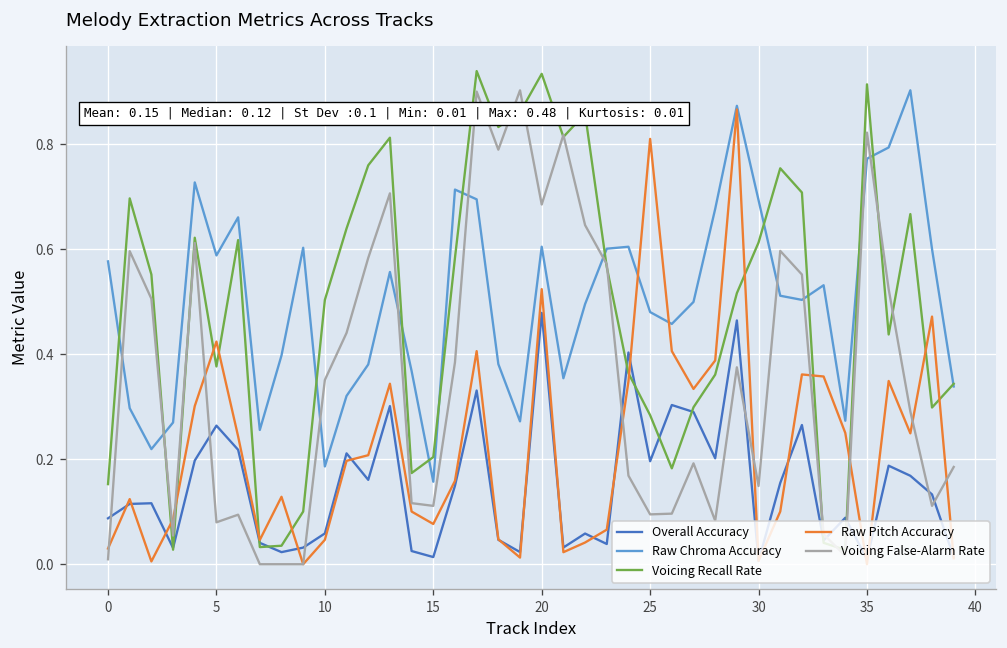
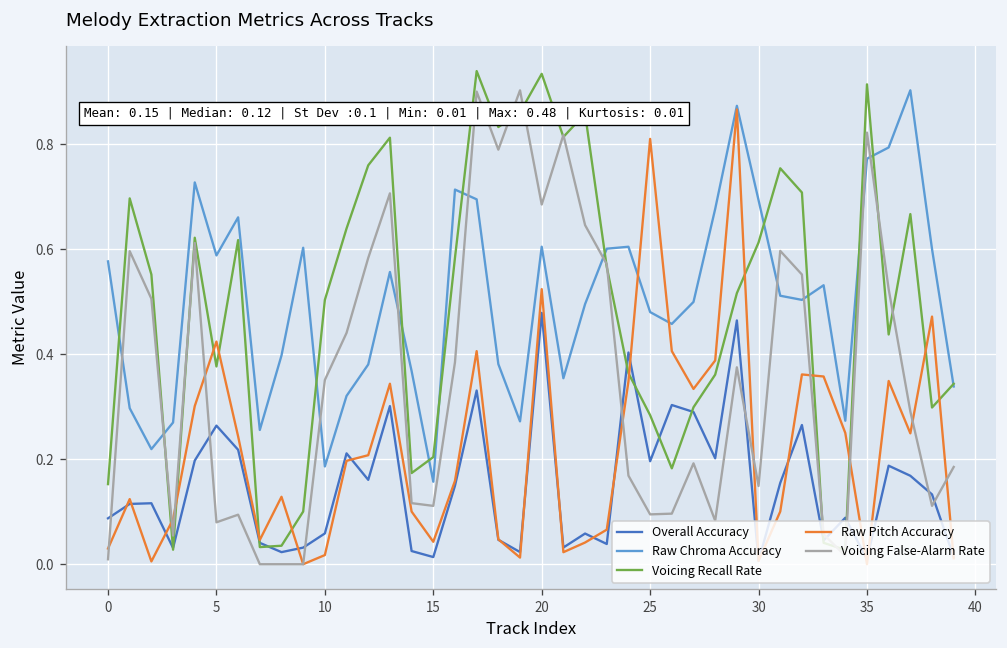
  {
    "Voicing Recall Rate": {
      "0": 0.15,
      "5": 0.38,
      "10": 0.50,
      "15": 0.20,
      "20": 0.93,
      "25": 0.28,
      "30": 0.61,
      "35": 0.91
    },
    "Raw Pitch Accuracy": {
      "0": 0.03,
      "5": 0.42,
-     "10": 0.05,
-     "15": 0.08,
+     "10": 0.02,
+     "15": 0.04,
      "20": 0.52,
      "25": 0.81
    },
    "Voicing False-Alarm Rate": {
      "0": 0.01,
      "5": 0.08,
      "10": 0.35,
      "15": 0.11,
      "20": 0.69,
      "25": 0.09,
      "30": 0.15,
      "35": 0.82
    }
  }
